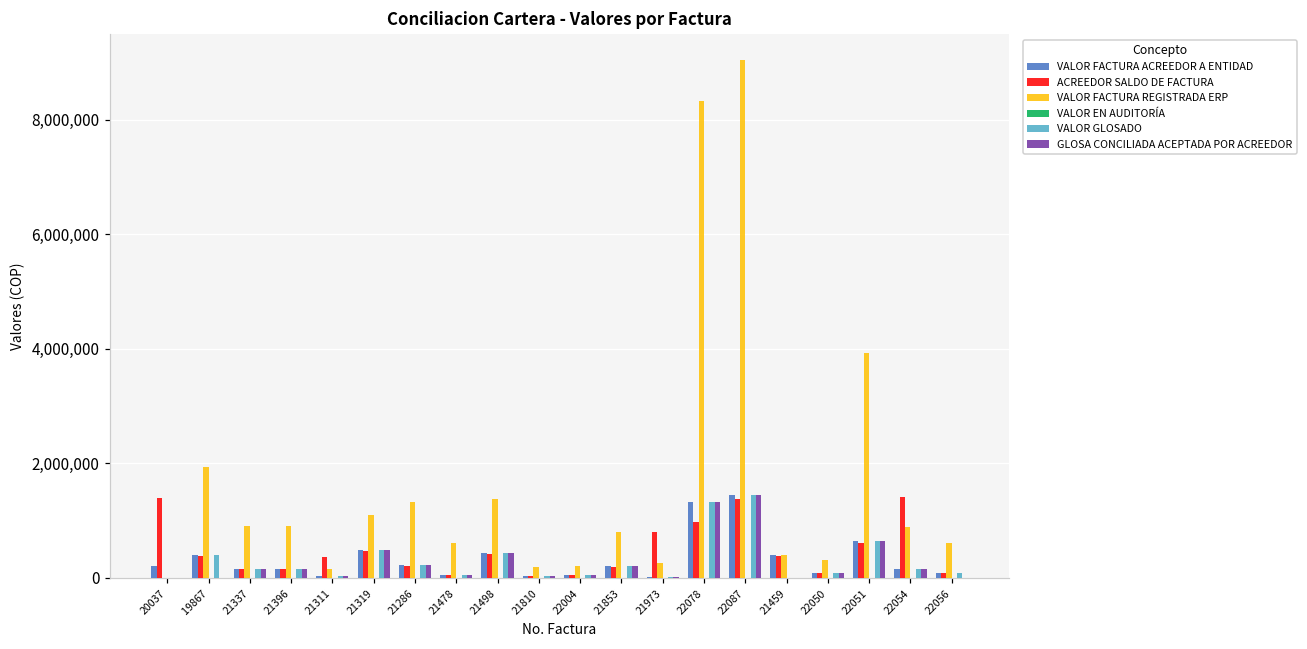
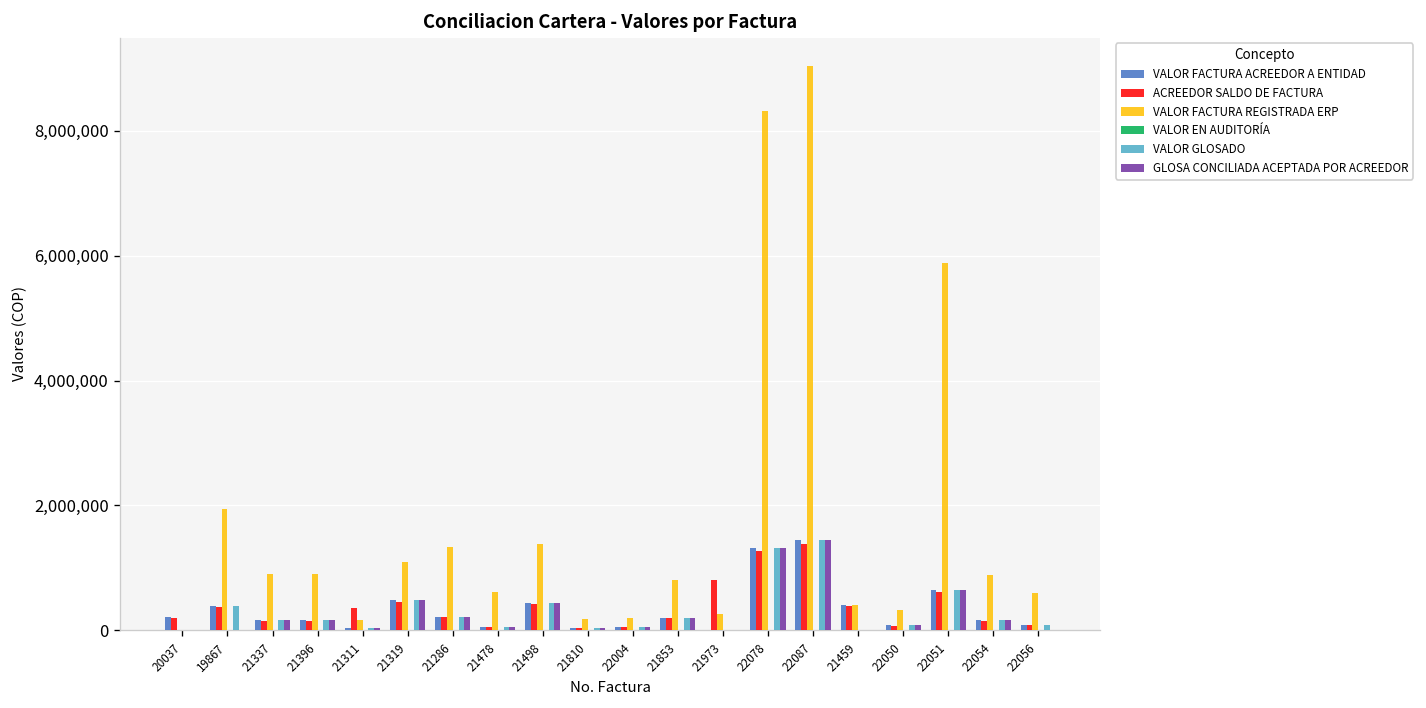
  {
    "ACREEDOR SALDO DE FACTURA": {
-     "20037": "1,400,000",
+     "20037": "200,000",
      "19867": "400,000",
      "21337": "200,000",
      "21396": "200,000",
      "21311": "400,000",
      "21319": "500,000",
      "21286": "200,000",
      "21478": "100,000",
      "21498": "400,000",
      "22004": "100,000",
      "21853": "200,000",
      "21973": "800,000",
-     "22078": "1,000,000",
+     "22078": "1,300,000",
      "22087": "1,400,000",
      "21459": "400,000",
      "22050": "100,000",
      "22051": "600,000",
-     "22054": "1,400,000",
+     "22054": "200,000",
      "22056": "100,000"
    },
    "VALOR FACTURA REGISTRADA ERP": {
      "20037": "0",
      "19867": "1,900,000",
      "21337": "900,000",
      "21396": "900,000",
      "21311": "200,000",
      "21319": "1,100,000",
      "21286": "1,300,000",
      "21478": "600,000",
      "21498": "1,400,000",
      "21810": "200,000",
      "22004": "200,000",
      "21853": "800,000",
      "21973": "300,000",
      "22078": "8,300,000",
      "22087": "9,000,000",
      "21459": "400,000",
      "22050": "300,000",
-     "22051": "3,900,000",
+     "22051": "5,900,000",
      "22054": "900,000",
      "22056": "600,000"
    },
    "VALOR EN AUDITORÍA": {
      "20037": "0",
      "19867": "0",
      "21337": "0",
      "21396": "0",
      "21311": "0",
      "21319": "0",
      "21286": "0",
      "21478": "0",
      "21498": "0",
      "21810": "0",
      "22004": "0",
      "21853": "0",
      "21973": "0",
      "22078": "0",
      "22087": "0",
      "21459": "0",
      "22050": "0",
      "22051": "0",
      "22054": "0",
      "22056": "0"
    },
    "GLOSA CONCILIADA ACEPTADA POR ACREEDOR": {
      "20037": "0",
      "19867": "0",
      "21337": "200,000",
      "21396": "200,000",
      "21319": "500,000",
      "21286": "200,000",
      "21478": "100,000",
      "21498": "400,000",
      "22004": "100,000",
      "21853": "200,000",
      "22078": "1,300,000",
      "22087": "1,400,000",
      "21459": "0",
      "22050": "100,000",
      "22051": "600,000",
      "22054": "200,000",
      "22056": "0"
    }
  }
